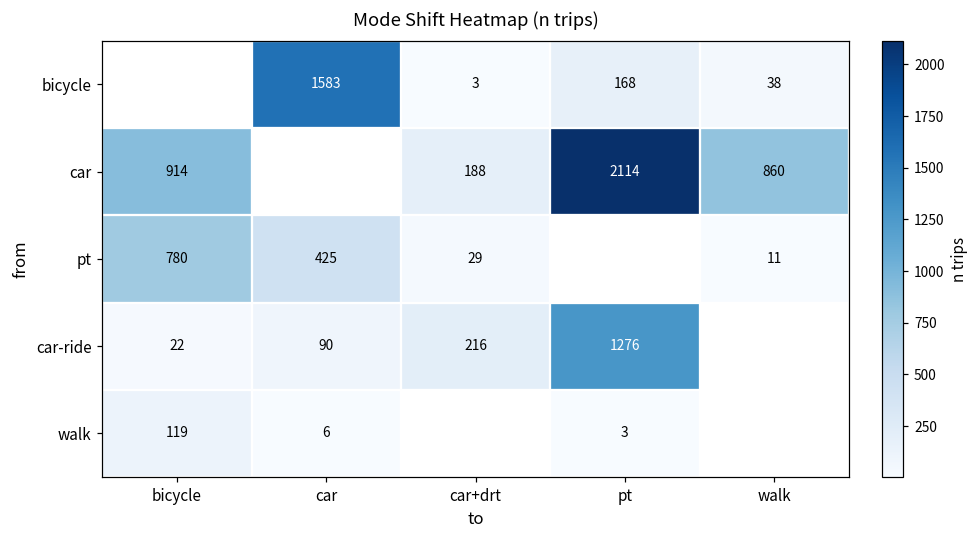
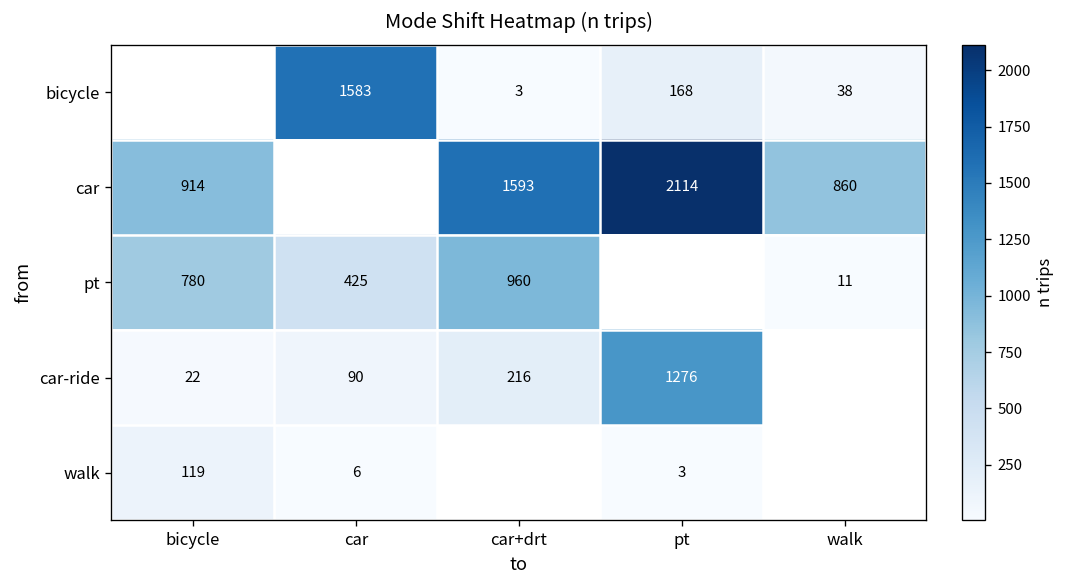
  {
    "bicycle": {
      "car": 1583,
      "car+drt": 3,
      "pt": 168,
      "walk": 38
    },
    "car": {
      "bicycle": 914,
-     "car+drt": 188,
+     "car+drt": 1593,
      "pt": 2114,
      "walk": 860
    },
    "pt": {
      "bicycle": 780,
      "car": 425,
-     "car+drt": 29,
+     "car+drt": 960,
      "walk": 11
    },
    "car-ride": {
      "bicycle": 22,
      "car": 90,
      "car+drt": 216,
      "pt": 1276
    },
    "walk": {
      "bicycle": 119,
      "car": 6,
      "pt": 3
    }
  }
